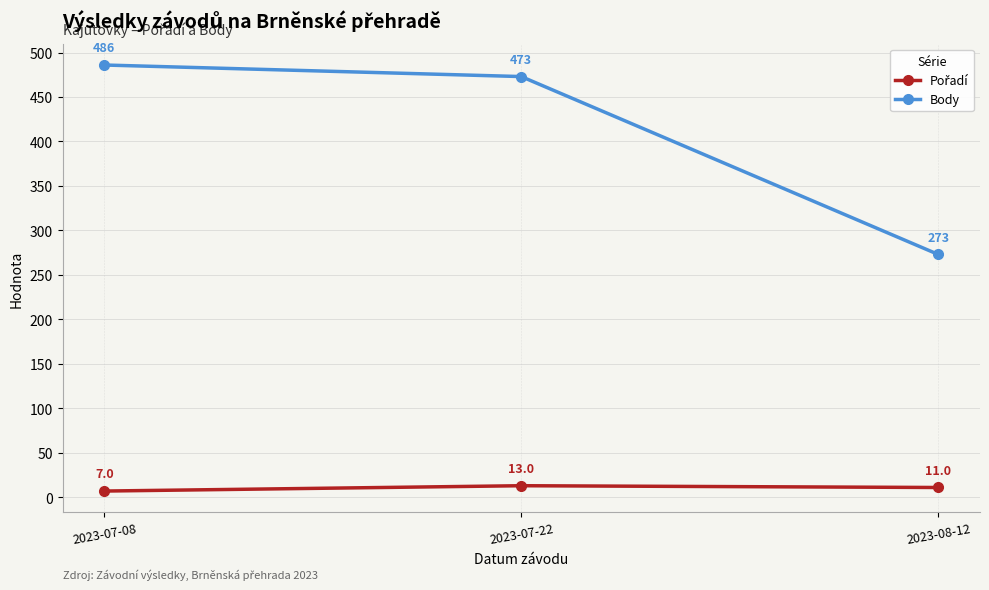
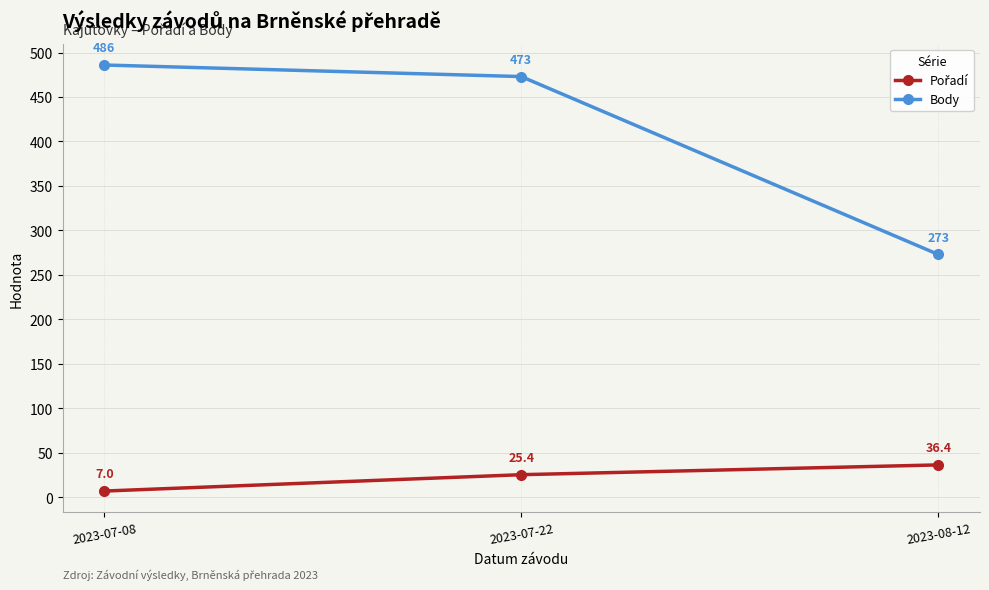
  {
    "Pořadí": {
      "2023-07-08": 7.0,
-     "2023-07-22": 13.0,
-     "2023-08-12": 11.0
+     "2023-07-22": 25.4,
+     "2023-08-12": 36.4
    },
    "Body": {
      "2023-07-08": 486,
      "2023-07-22": 473,
      "2023-08-12": 273
    }
  }
